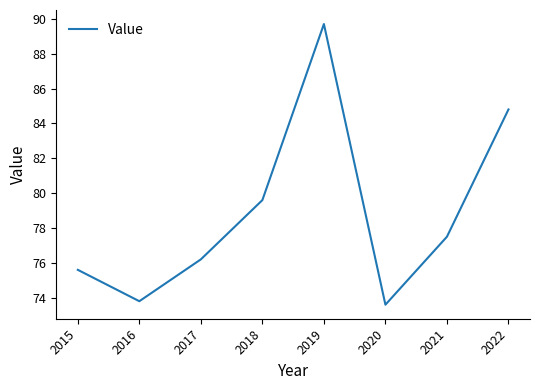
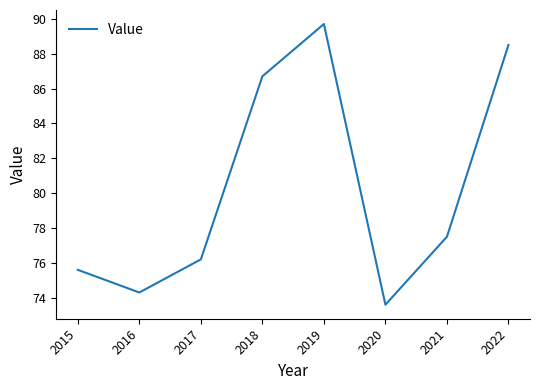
  {
    "2015": 75.6,
-   "2016": 73.8,
+   "2016": 74.3,
    "2017": 76.2,
-   "2018": 79.6,
+   "2018": 86.7,
    "2019": 89.7,
    "2020": 73.6,
    "2021": 77.5,
-   "2022": 84.8
+   "2022": 88.5
  }
